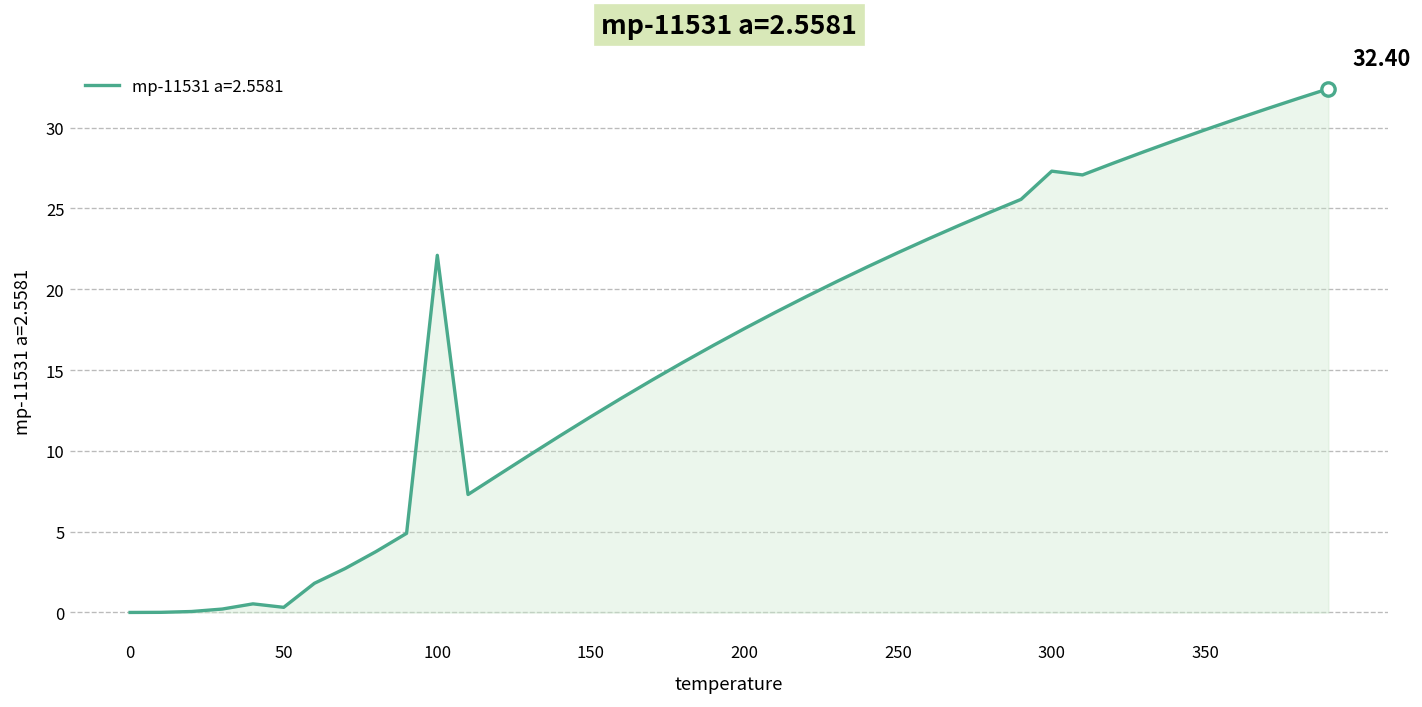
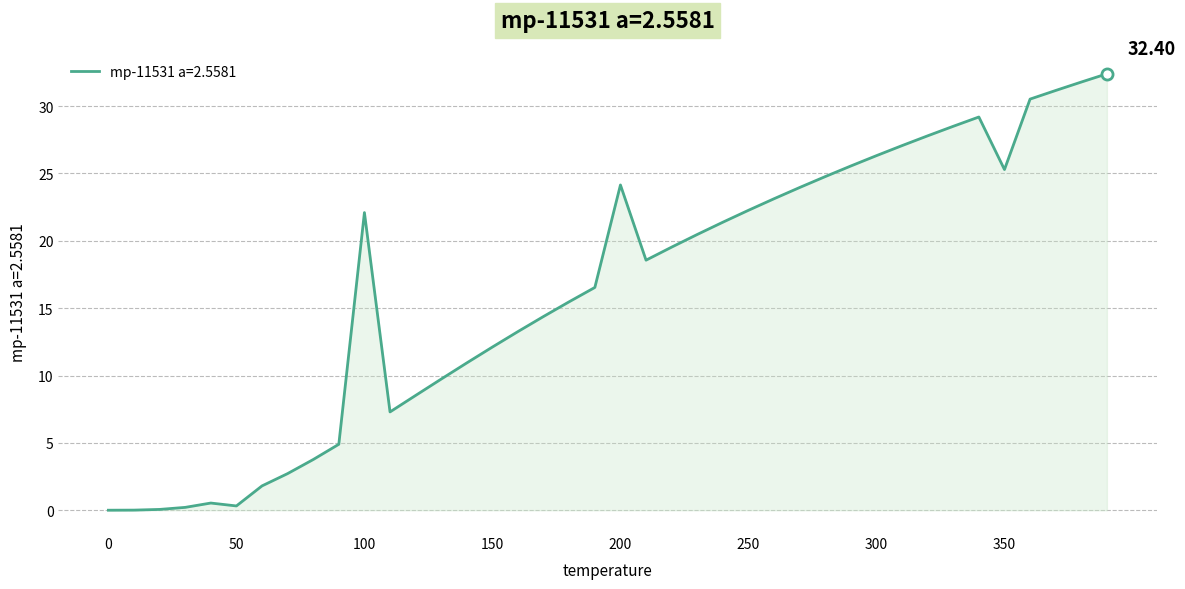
  {
    "mp-11531 a=2.5581": {
      "0": 0.0,
      "50": 0.3,
      "100": 22.1,
      "150": 12.1,
-     "200": 17.6,
+     "200": 24.1,
      "250": 22.3,
-     "300": 27.3,
-     "350": 29.9
+     "300": 26.3,
+     "350": 25.3
    }
  }
